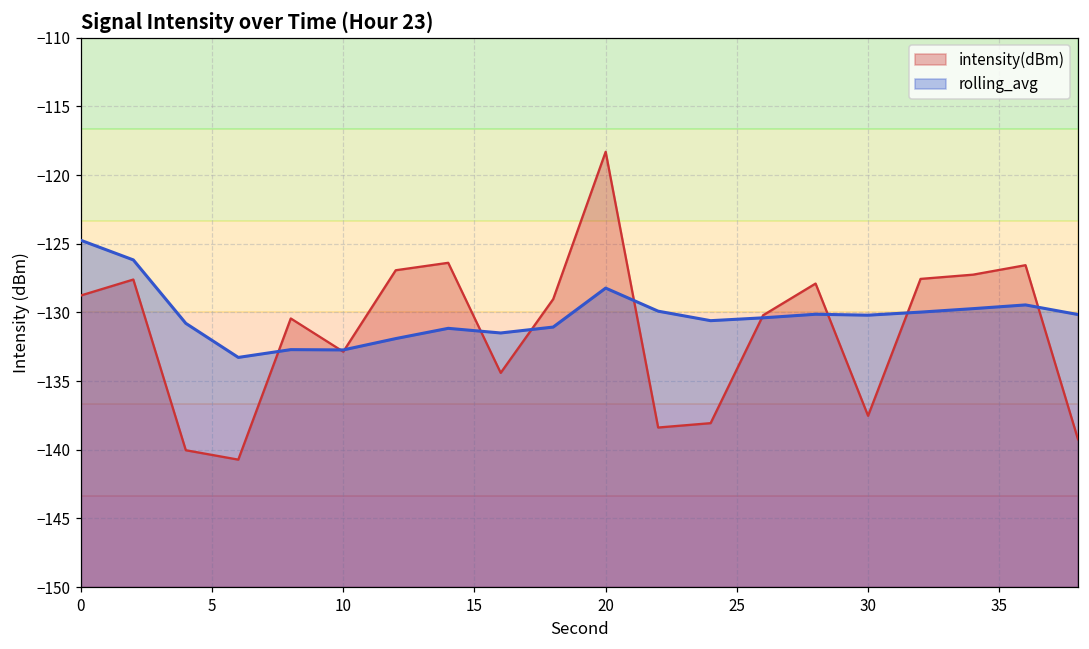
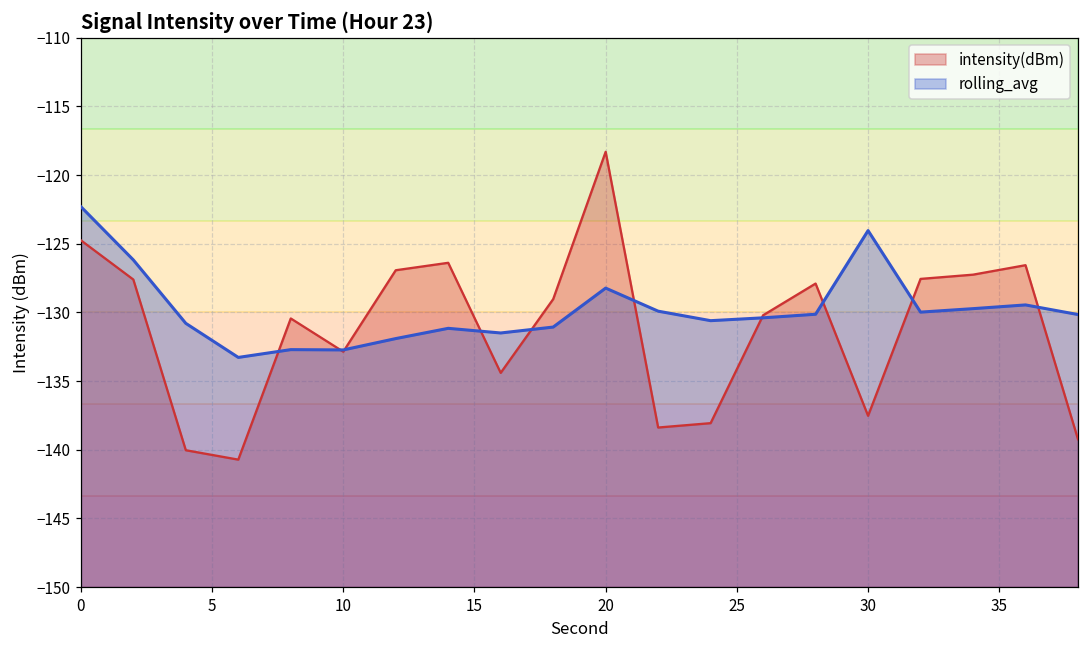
  {
    "intensity(dBm)": {
-     "0": -128.8,
+     "0": -124.7,
      "20": -118.3,
      "30": -137.5
    },
    "rolling_avg": {
-     "0": -124.7,
+     "0": -122.3,
      "20": -128.2,
-     "30": -130.2
+     "30": -124.0
    }
  }
